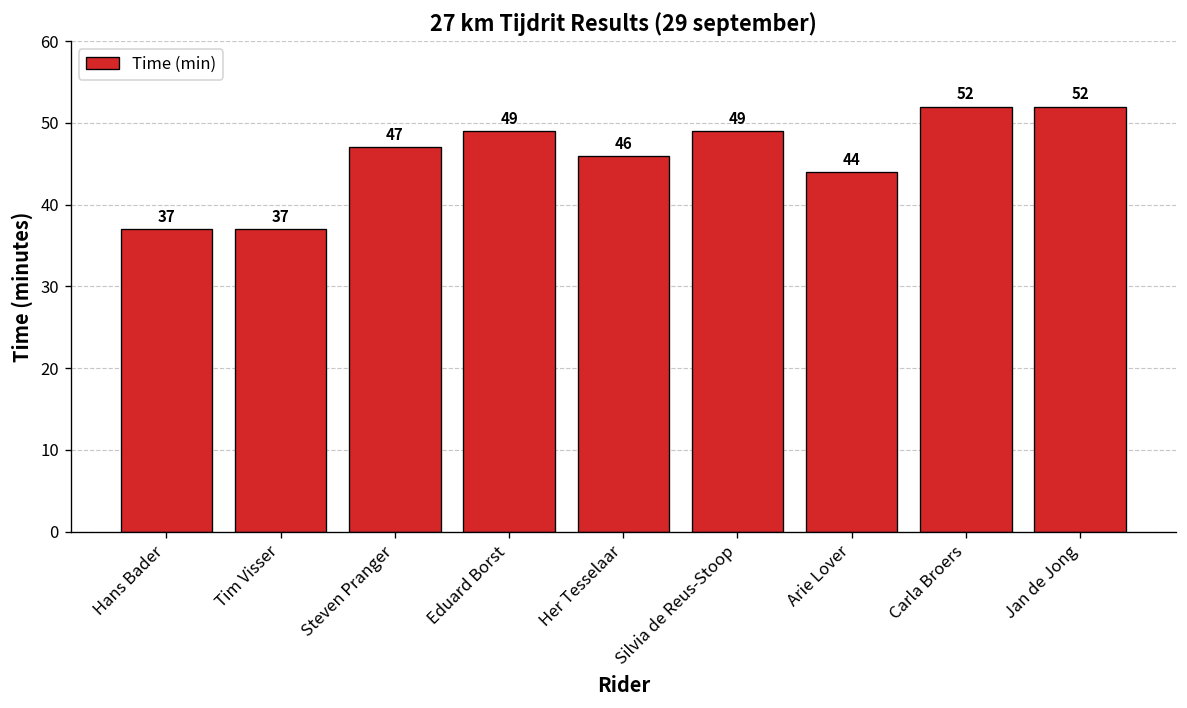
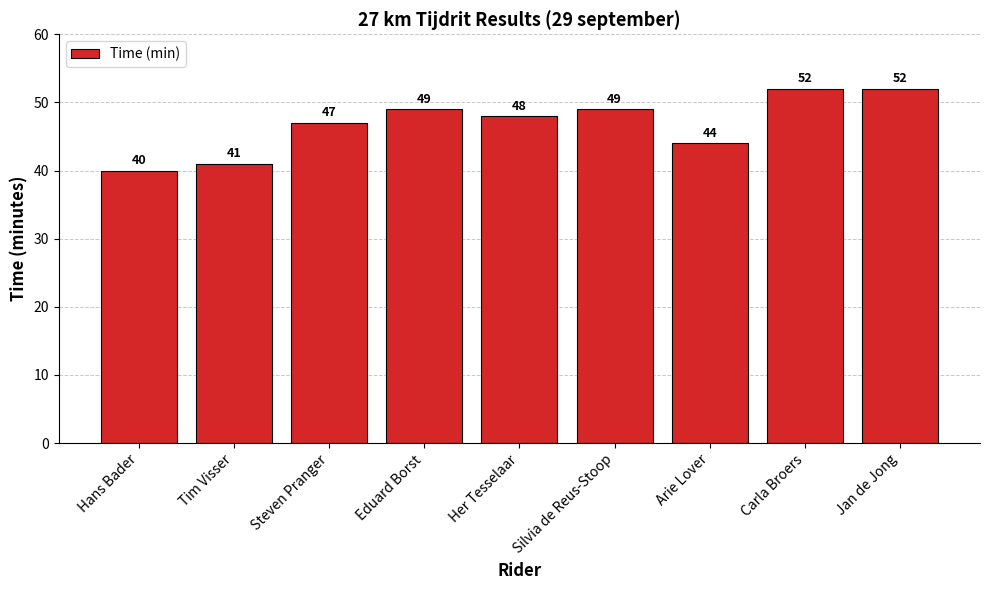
  {
-   "Hans Bader": 37,
-   "Tim Visser": 37,
+   "Hans Bader": 40,
+   "Tim Visser": 41,
    "Steven Pranger": 47,
    "Eduard Borst": 49,
-   "Her Tesselaar": 46,
+   "Her Tesselaar": 48,
    "Silvia de Reus-Stoop": 49,
    "Arie Lover": 44,
    "Carla Broers": 52,
    "Jan de Jong": 52
  }
